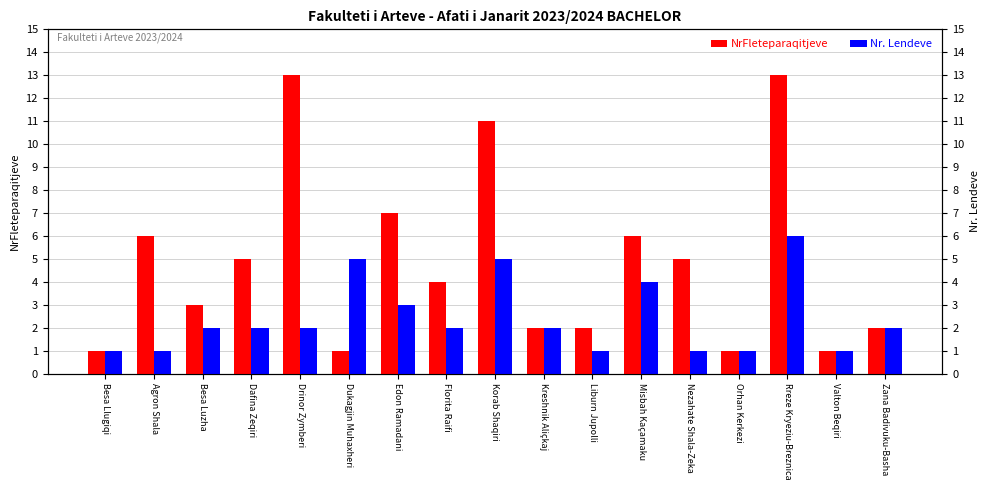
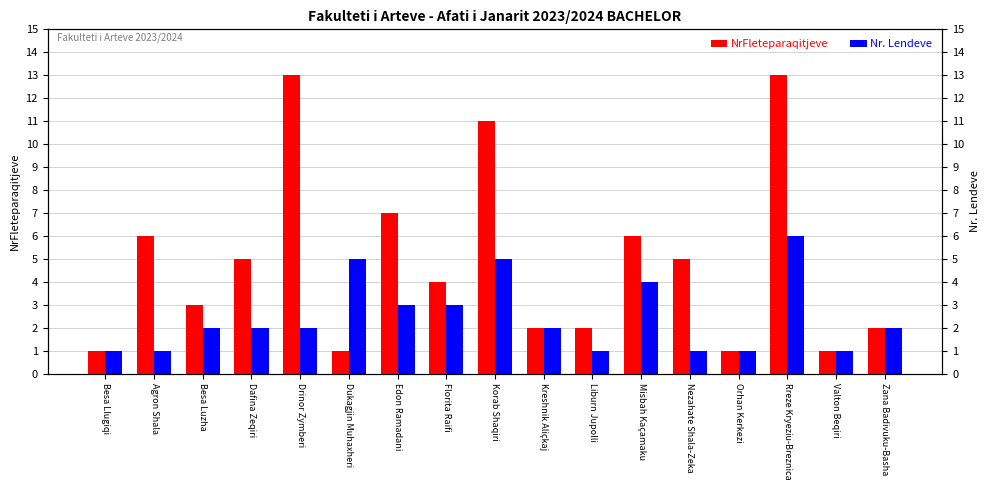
  {
    "NrFleteparaqitjeve": {
      "Besa Llugiqi": 1,
      "Agron Shala": 6,
      "Besa Luzha": 3,
      "Dafina Zeqiri": 5,
      "Drinor Zymberi": 13,
      "Dukagjin Muhaxheri": 1,
      "Edon Ramadani": 7,
      "Florita Raifi": 4,
      "Korab Shaqiri": 11,
      "Kreshnik Aliçkaj": 2,
      "Liburn Jupolli": 2,
      "Misbah Kaçamaku": 6,
      "Nezahate Shala-Zeka": 5,
      "Orhan Kerkezi": 1,
      "Rreze Kryeziu-Breznica": 13,
      "Valton Beqiri": 1,
      "Zana Badivuku-Basha": 2
    },
    "Nr. Lendeve": {
      "Besa Llugiqi": 1,
      "Agron Shala": 1,
      "Besa Luzha": 2,
      "Dafina Zeqiri": 2,
      "Drinor Zymberi": 2,
      "Dukagjin Muhaxheri": 5,
      "Edon Ramadani": 3,
-     "Florita Raifi": 2,
+     "Florita Raifi": 3,
      "Korab Shaqiri": 5,
      "Kreshnik Aliçkaj": 2,
      "Liburn Jupolli": 1,
      "Misbah Kaçamaku": 4,
      "Nezahate Shala-Zeka": 1,
      "Orhan Kerkezi": 1,
      "Rreze Kryeziu-Breznica": 6,
      "Valton Beqiri": 1,
      "Zana Badivuku-Basha": 2
    }
  }
